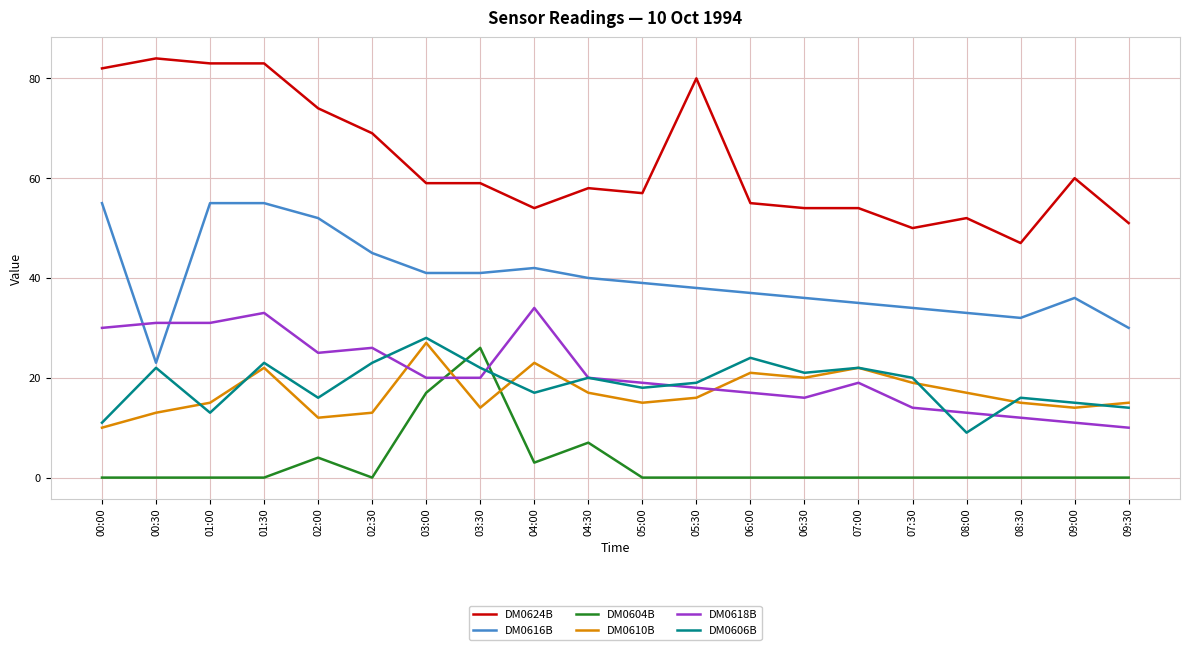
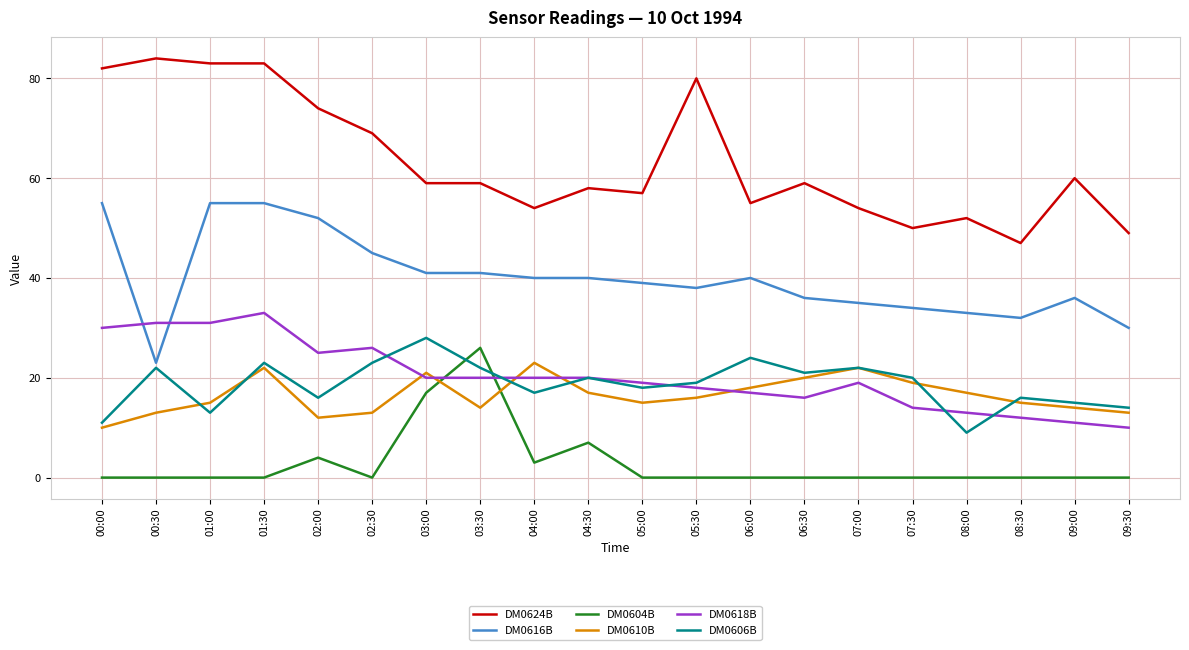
  {
    "DM0624B": {
      "00:00": 82,
      "00:30": 84,
      "01:00": 83,
      "01:30": 83,
      "02:00": 74,
      "02:30": 69,
      "03:00": 59,
      "03:30": 59,
      "04:00": 54,
      "04:30": 58,
      "05:00": 57,
      "05:30": 80,
      "06:00": 55,
-     "06:30": 54,
+     "06:30": 59,
      "07:00": 54,
      "07:30": 50,
      "08:00": 52,
      "08:30": 47,
      "09:00": 60,
-     "09:30": 51
+     "09:30": 49
    },
    "DM0616B": {
      "00:00": 55,
      "00:30": 23,
      "01:00": 55,
      "01:30": 55,
      "02:00": 52,
      "02:30": 45,
      "03:00": 41,
      "03:30": 41,
-     "04:00": 42,
+     "04:00": 40,
      "04:30": 40,
      "05:00": 39,
      "05:30": 38,
-     "06:00": 37,
+     "06:00": 40,
      "06:30": 36,
      "07:00": 35,
      "07:30": 34,
      "08:00": 33,
      "08:30": 32,
      "09:00": 36,
      "09:30": 30
    },
    "DM0604B": {
      "00:00": 0,
      "00:30": 0,
      "01:00": 0,
      "01:30": 0,
      "02:00": 4,
      "02:30": 0,
      "03:00": 17,
      "03:30": 26,
      "04:00": 3,
      "04:30": 7,
      "05:00": 0,
      "05:30": 0,
      "06:00": 0,
      "06:30": 0,
      "07:00": 0,
      "07:30": 0,
      "08:00": 0,
      "08:30": 0,
      "09:00": 0,
      "09:30": 0
    },
    "DM0610B": {
      "00:00": 10,
      "00:30": 13,
      "01:00": 15,
      "01:30": 22,
      "02:00": 12,
      "02:30": 13,
-     "03:00": 27,
+     "03:00": 21,
      "03:30": 14,
      "04:00": 23,
      "04:30": 17,
      "05:00": 15,
      "05:30": 16,
-     "06:00": 21,
+     "06:00": 18,
      "06:30": 20,
      "07:30": 19,
      "08:00": 17,
      "08:30": 15,
      "09:00": 14,
-     "09:30": 15
+     "09:30": 13
    },
    "DM0618B": {
      "00:00": 30,
      "00:30": 31,
      "01:00": 31,
      "01:30": 33,
      "02:00": 25,
      "02:30": 26,
      "03:00": 20,
      "03:30": 20,
-     "04:00": 34,
+     "04:00": 20,
      "05:00": 19,
      "05:30": 18,
      "06:00": 17,
      "06:30": 16,
      "07:00": 19,
      "07:30": 14,
      "08:00": 13,
      "08:30": 12,
      "09:00": 11,
      "09:30": 10
    },
    "DM0606B": {
      "00:00": 11,
      "00:30": 22,
      "01:00": 13,
      "01:30": 23,
      "02:00": 16,
      "02:30": 23,
      "03:00": 28,
      "03:30": 22,
      "04:00": 17,
      "05:00": 18,
      "05:30": 19,
      "06:00": 24,
      "06:30": 21,
      "07:30": 20,
      "08:00": 9,
      "08:30": 16,
      "09:00": 15,
      "09:30": 14
    }
  }
